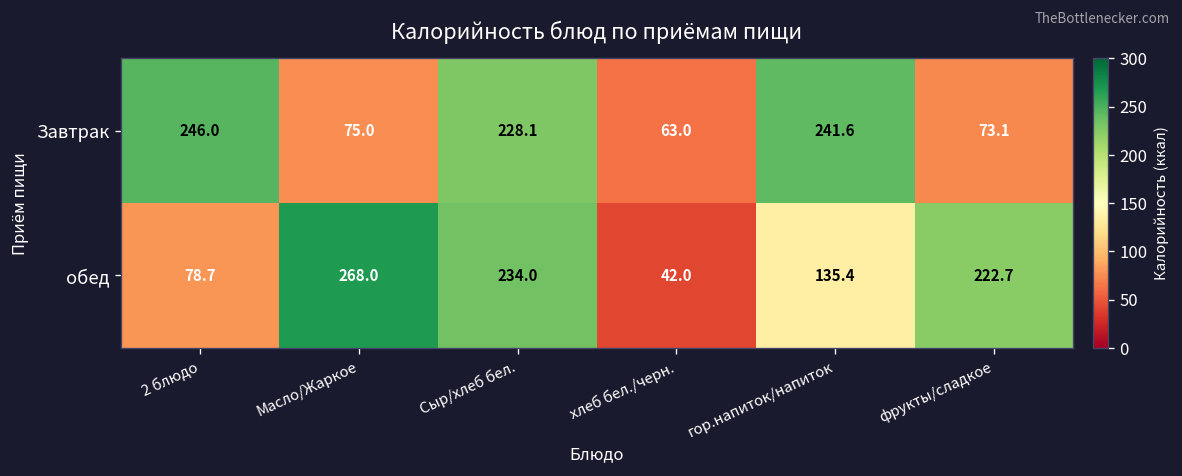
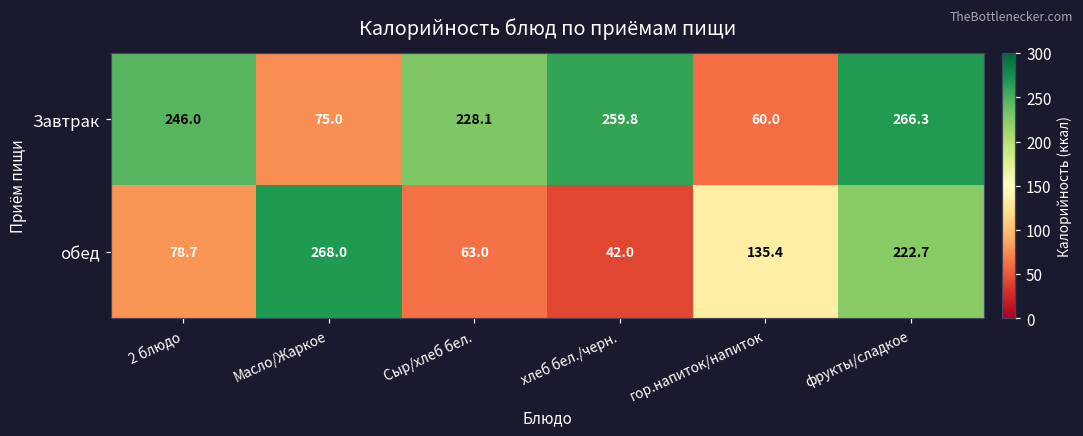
  {
    "Завтрак": {
      "2 блюдо": 246.0,
      "Масло/Жаркое": 75.0,
      "Сыр/хлеб бел.": 228.1,
-     "хлеб бел./черн.": 63.0,
-     "гор.напиток/напиток": 241.6,
-     "фрукты/сладкое": 73.1
+     "хлеб бел./черн.": 259.8,
+     "гор.напиток/напиток": 60.0,
+     "фрукты/сладкое": 266.3
    },
    "обед": {
      "2 блюдо": 78.7,
      "Масло/Жаркое": 268.0,
-     "Сыр/хлеб бел.": 234.0,
+     "Сыр/хлеб бел.": 63.0,
      "хлеб бел./черн.": 42.0,
      "гор.напиток/напиток": 135.4,
      "фрукты/сладкое": 222.7
    }
  }
